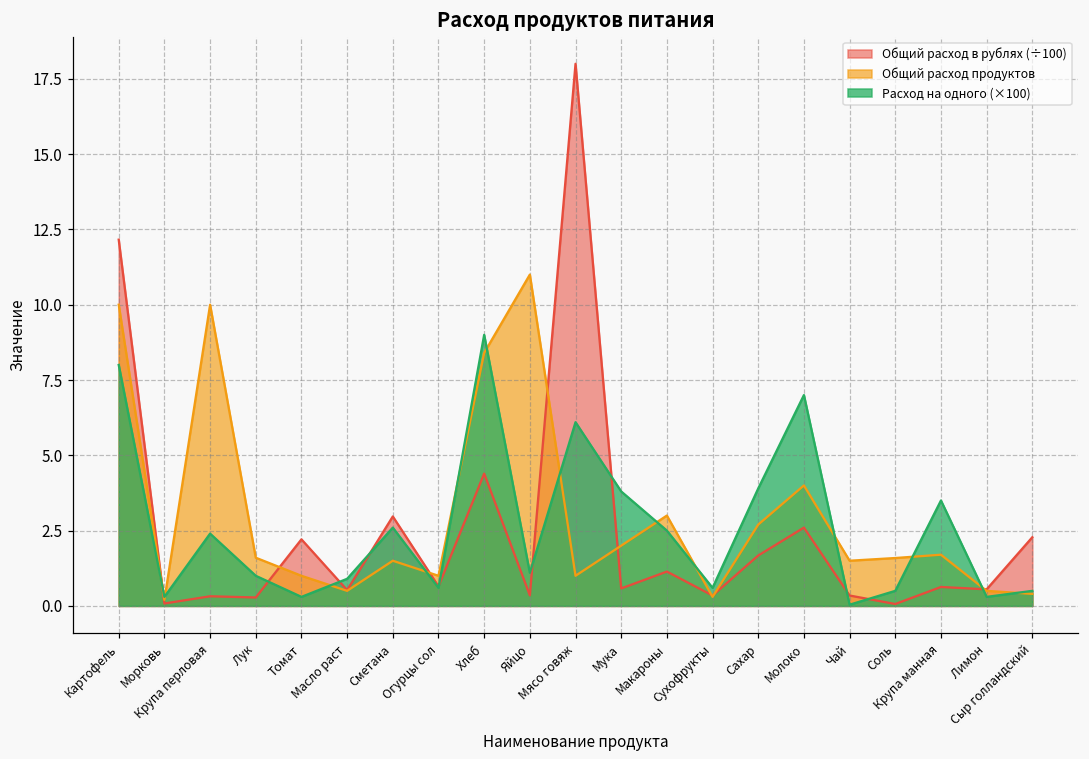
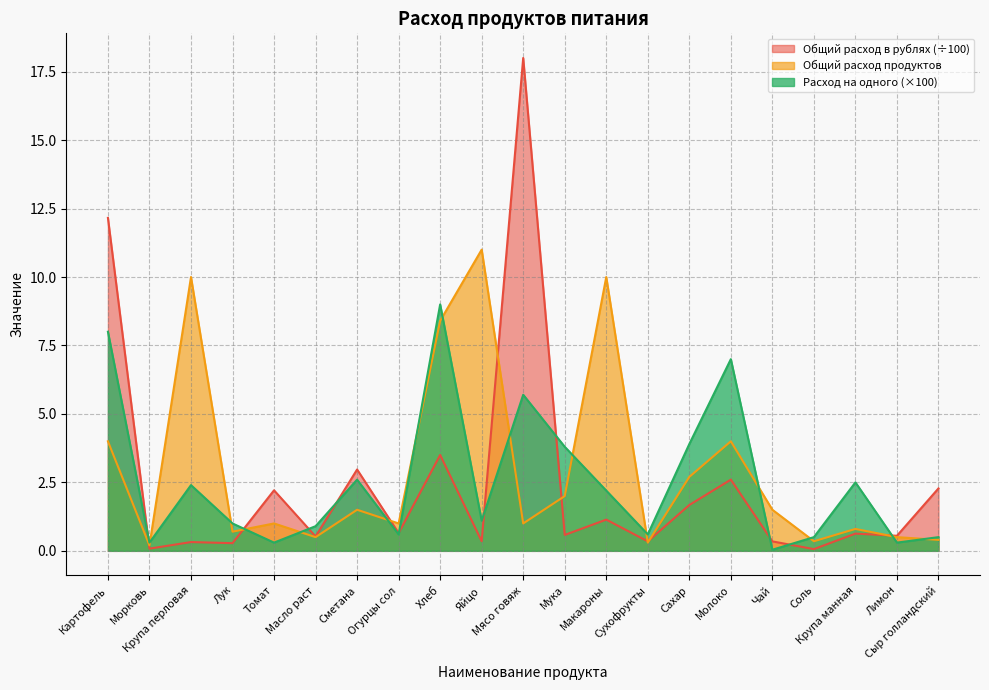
  {
    "Общий расход в рублях (÷100)": {
      "Картофель": 12.2,
      "Морковь": 0.1,
      "Крупа перловая": 0.3,
      "Лук": 0.3,
      "Томат": 2.2,
      "Сметана": 3.0,
-     "Хлеб": 4.4,
+     "Хлеб": 3.5,
      "Яйцо": 0.4,
      "Мясо говяж": 18.0,
      "Мука": 0.6,
      "Макароны": 1.1,
      "Сахар": 1.7,
      "Молоко": 2.6,
      "Чай": 0.3,
      "Соль": 0.1,
      "Крупа манная": 0.6,
      "Сыр голландский": 2.3
    },
    "Общий расход продуктов": {
-     "Картофель": 10,
+     "Картофель": 4,
      "Морковь": 0.2,
      "Крупа перловая": 10.0,
-     "Лук": 1.6,
+     "Лук": 0.7,
      "Томат": 1.0,
      "Сметана": 1.5,
      "Огурцы сол": 1.0,
      "Хлеб": 8.4,
      "Яйцо": 11.0,
      "Мясо говяж": 1.0,
      "Мука": 2.0,
-     "Макароны": 3,
+     "Макароны": 10,
      "Сахар": 2.7,
      "Молоко": 4.0,
      "Чай": 1.5,
-     "Соль": 1.6,
-     "Крупа манная": 1.7,
+     "Соль": 0.4,
+     "Крупа манная": 0.8,
      "Сыр голландский": 0.4
    },
    "Расход на одного (×100)": {
      "Картофель": 8.0,
      "Морковь": 0.3,
      "Крупа перловая": 2.4,
      "Лук": 1.0,
      "Томат": 0.3,
      "Масло раст": 0.9,
      "Сметана": 2.6,
      "Хлеб": 9.0,
      "Яйцо": 1.1,
-     "Мясо говяж": 6.1,
+     "Мясо говяж": 5.7,
      "Мука": 3.8,
-     "Макароны": 2.5,
+     "Макароны": 2.2,
      "Сухофрукты": 0.6,
      "Сахар": 3.9,
      "Молоко": 7.0,
      "Чай": 0.0,
      "Соль": 0.5,
-     "Крупа манная": 3.5,
+     "Крупа манная": 2.5,
      "Лимон": 0.3,
      "Сыр голландский": 0.5
    }
  }
